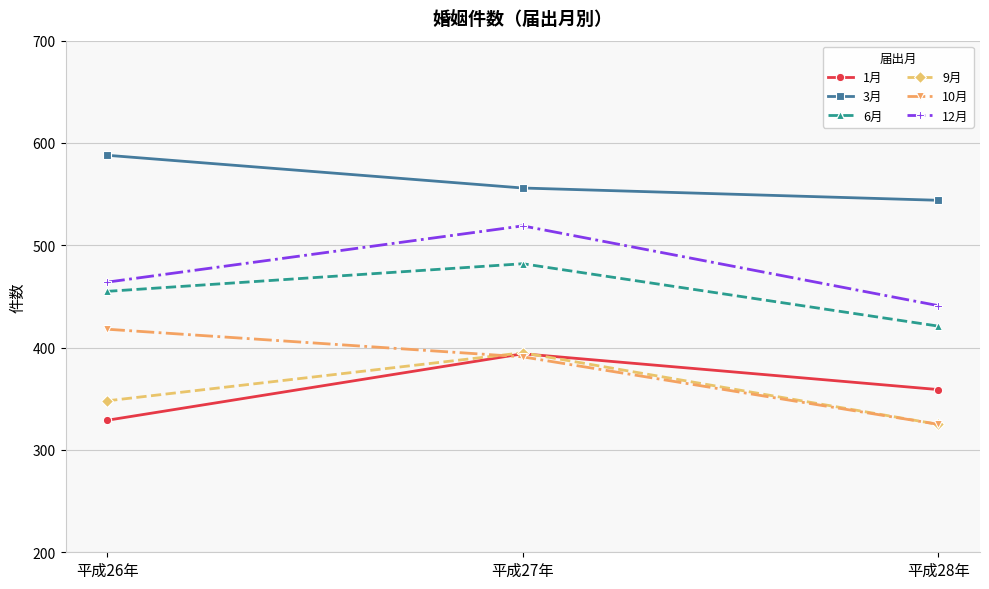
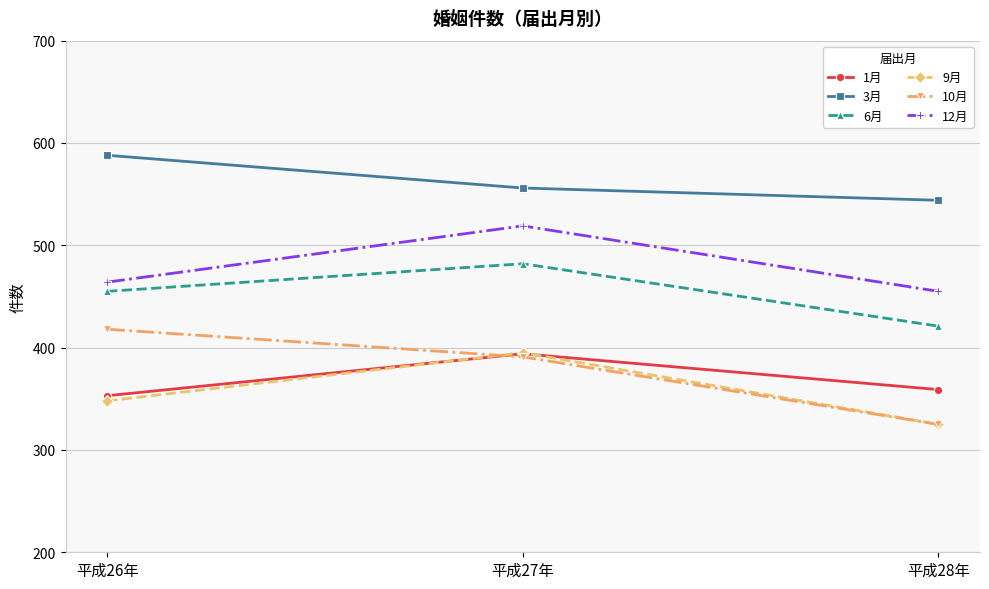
  {
    "1月": {
-     "平成26年": 329,
+     "平成26年": 353,
      "平成28年": 359
    },
    "12月": {
      "平成26年": 464,
      "平成27年": 519,
-     "平成28年": 441
+     "平成28年": 455
    }
  }
